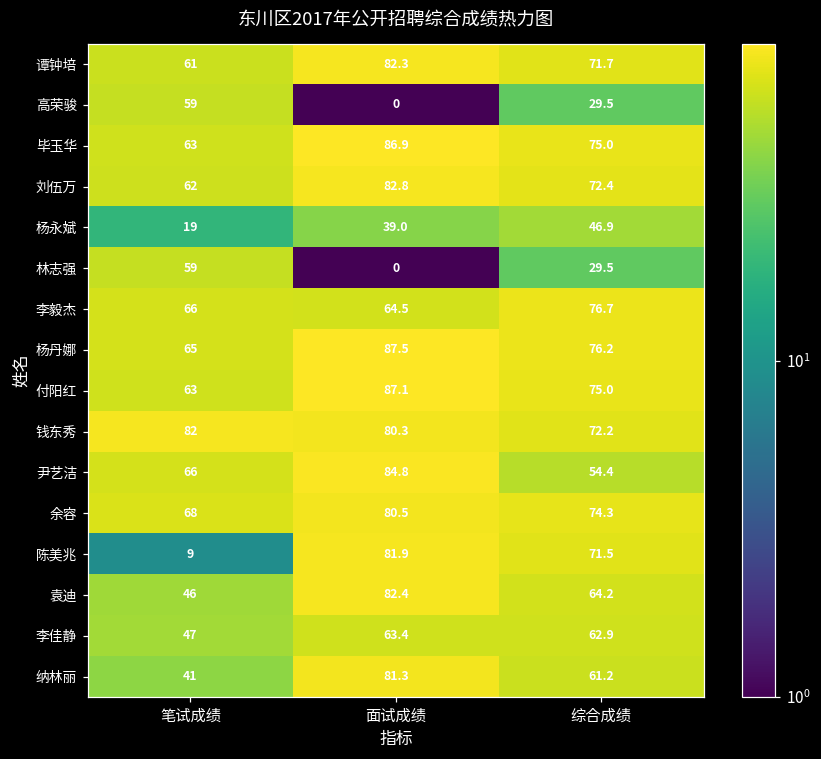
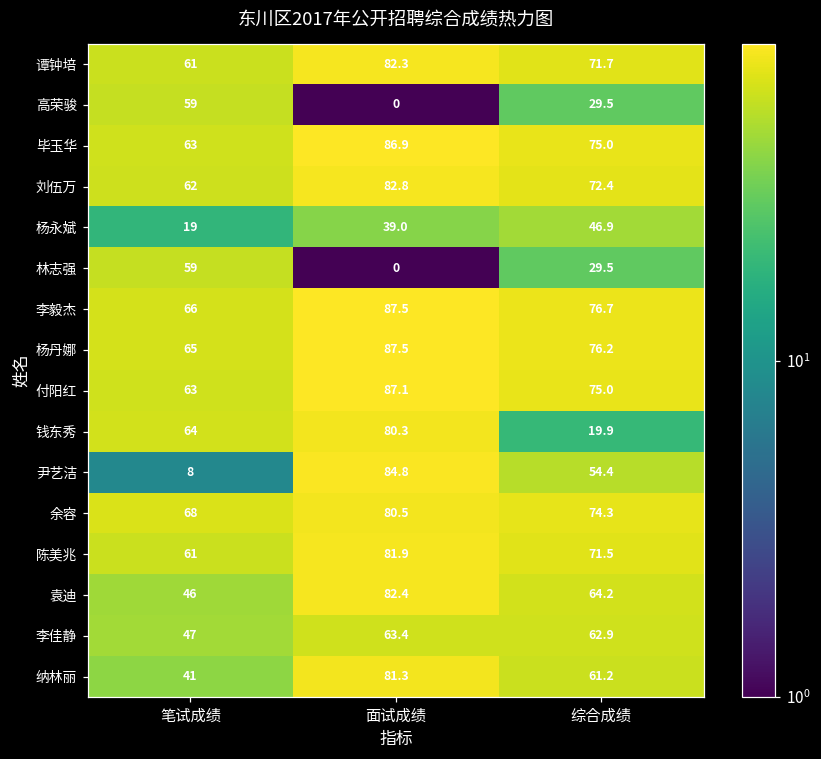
  {
    "谭钟培": {
      "笔试成绩": 61,
      "面试成绩": 82.3,
      "综合成绩": 71.7
    },
    "高荣骏": {
      "笔试成绩": 59,
      "面试成绩": 0,
      "综合成绩": 29.5
    },
    "毕玉华": {
      "笔试成绩": 63,
      "面试成绩": 86.9,
      "综合成绩": 75.0
    },
    "刘伍万": {
      "笔试成绩": 62,
      "面试成绩": 82.8,
      "综合成绩": 72.4
    },
    "杨永斌": {
      "笔试成绩": 19,
      "面试成绩": 39.0,
      "综合成绩": 46.9
    },
    "林志强": {
      "笔试成绩": 59,
      "面试成绩": 0,
      "综合成绩": 29.5
    },
    "李毅杰": {
      "笔试成绩": 66,
-     "面试成绩": 64.5,
+     "面试成绩": 87.5,
      "综合成绩": 76.7
    },
    "杨丹娜": {
      "笔试成绩": 65,
      "面试成绩": 87.5,
      "综合成绩": 76.2
    },
    "付阳红": {
      "笔试成绩": 63,
      "面试成绩": 87.1,
      "综合成绩": 75.0
    },
    "钱东秀": {
-     "笔试成绩": 82,
+     "笔试成绩": 64,
      "面试成绩": 80.3,
-     "综合成绩": 72.2
+     "综合成绩": 19.9
    },
    "尹艺洁": {
-     "笔试成绩": 66,
+     "笔试成绩": 8,
      "面试成绩": 84.8,
      "综合成绩": 54.4
    },
    "余容": {
      "笔试成绩": 68,
      "面试成绩": 80.5,
      "综合成绩": 74.3
    },
    "陈美兆": {
-     "笔试成绩": 9,
+     "笔试成绩": 61,
      "面试成绩": 81.9,
      "综合成绩": 71.5
    },
    "袁迪": {
      "笔试成绩": 46,
      "面试成绩": 82.4,
      "综合成绩": 64.2
    },
    "李佳静": {
      "笔试成绩": 47,
      "面试成绩": 63.4,
      "综合成绩": 62.9
    },
    "纳林丽": {
      "笔试成绩": 41,
      "面试成绩": 81.3,
      "综合成绩": 61.2
    }
  }
